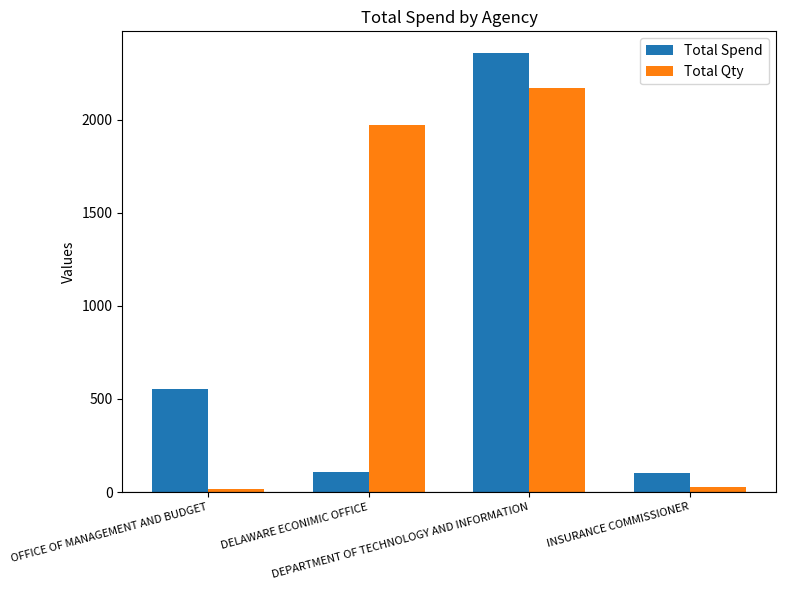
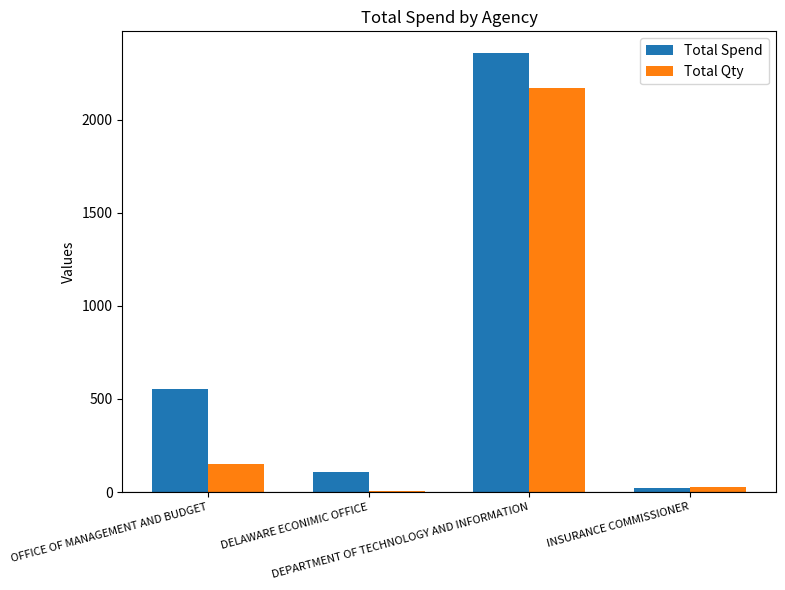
  {
    "Total Spend": {
      "OFFICE OF MANAGEMENT AND BUDGET": 550,
      "DELAWARE ECONIMIC OFFICE": 110,
      "DEPARTMENT OF TECHNOLOGY AND INFORMATION": 2360,
-     "INSURANCE COMMISSIONER": 100
+     "INSURANCE COMMISSIONER": 20
    },
    "Total Qty": {
-     "OFFICE OF MANAGEMENT AND BUDGET": 20,
-     "DELAWARE ECONIMIC OFFICE": 1970,
+     "OFFICE OF MANAGEMENT AND BUDGET": 150,
+     "DELAWARE ECONIMIC OFFICE": 10,
      "DEPARTMENT OF TECHNOLOGY AND INFORMATION": 2170,
      "INSURANCE COMMISSIONER": 30
    }
  }
